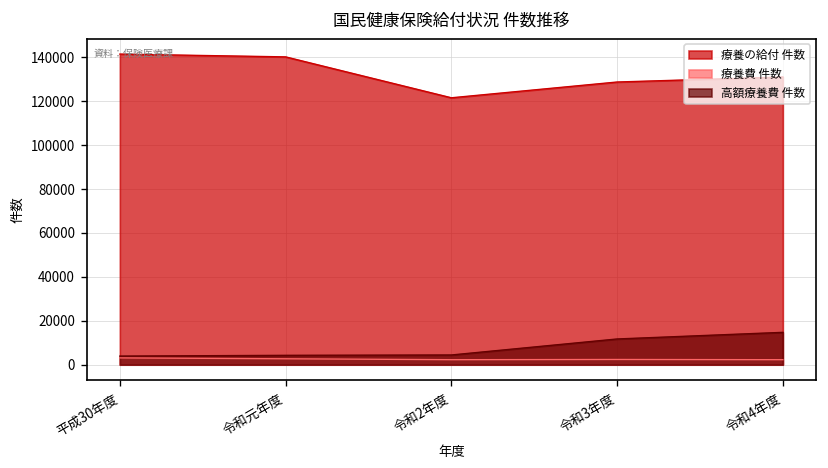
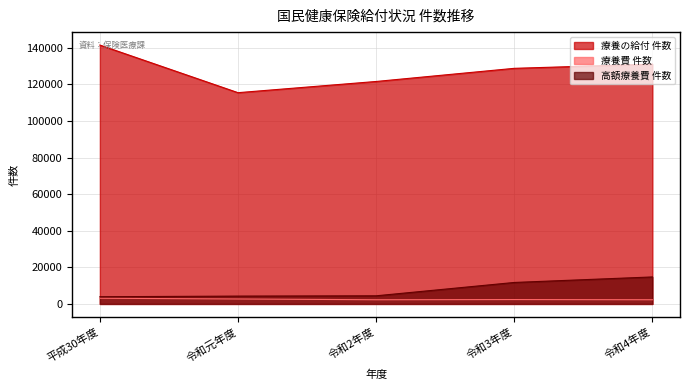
  {
    "療養の給付 件数": {
      "平成30年度": 141000,
-     "令和元年度": 140000,
+     "令和元年度": 115000,
      "令和2年度": 122000,
      "令和3年度": 129000
    },
    "療養費 件数": {
      "令和元年度": 3000,
      "令和2年度": 2000,
      "令和3年度": 2000,
      "令和4年度": 2000
    },
    "高額療養費 件数": {
      "令和元年度": 4000,
      "令和2年度": 4000,
      "令和3年度": 12000,
      "令和4年度": 15000
    }
  }
